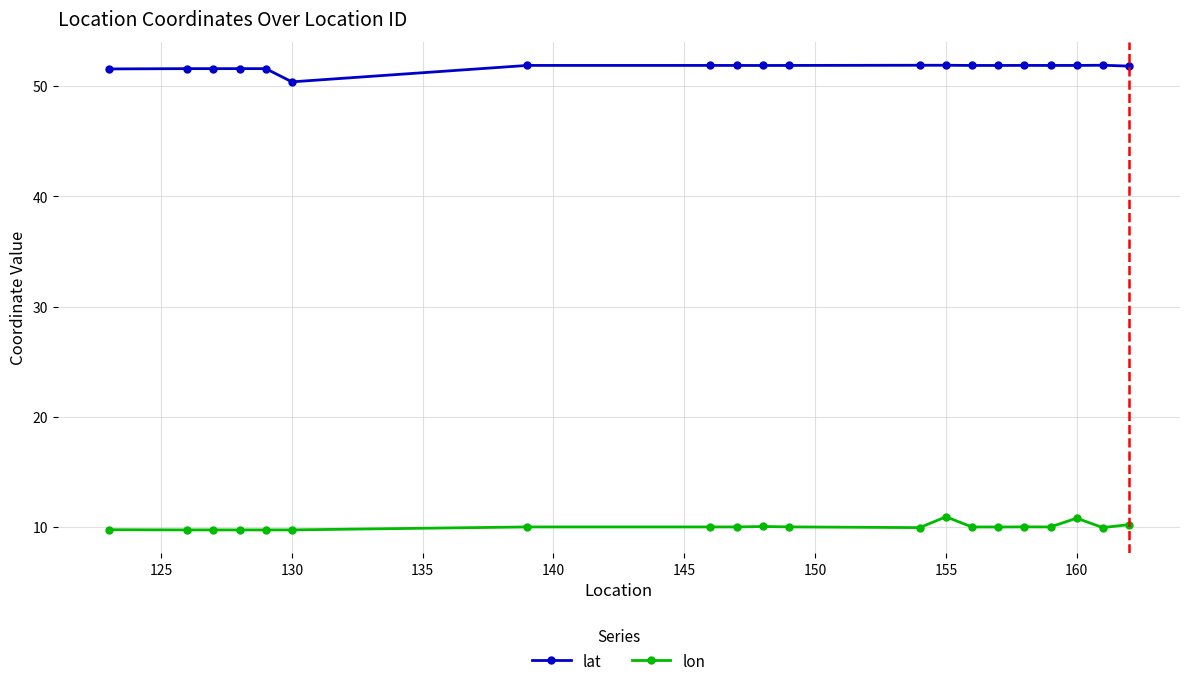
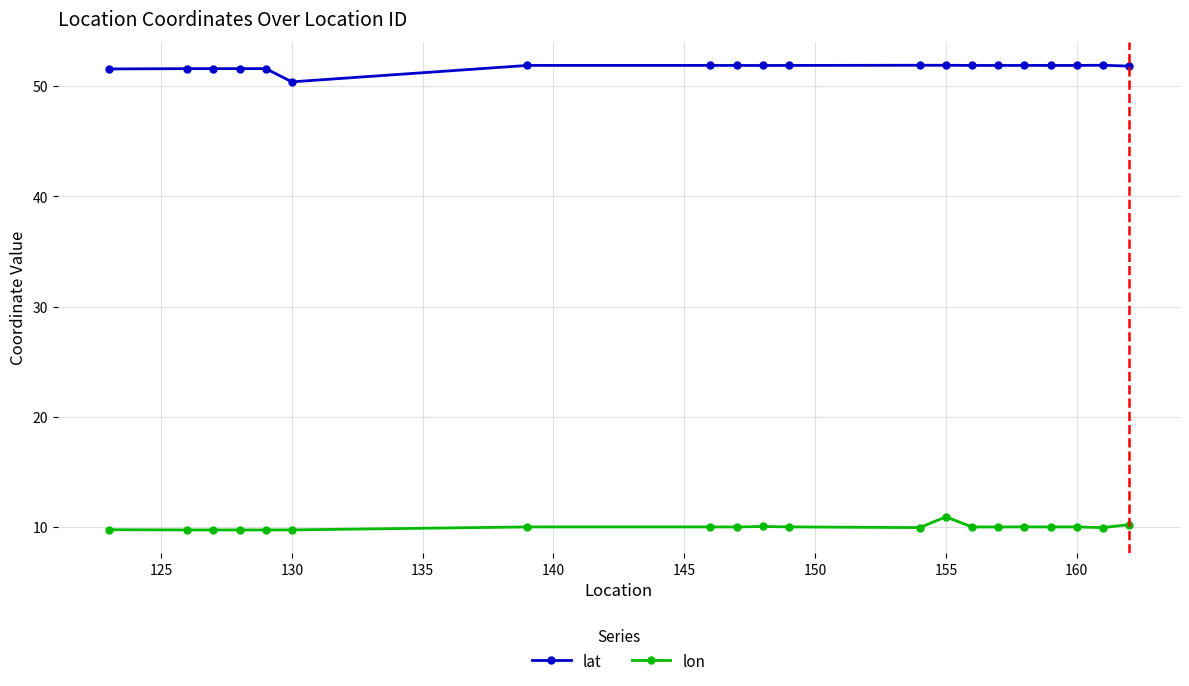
  {
    "lat": {
      "130": 50.4,
      "155": 51.9,
      "160": 51.9
    },
    "lon": {
      "130": 9.8,
      "155": 10.9,
-     "160": 10.8
+     "160": 10.0
    }
  }
